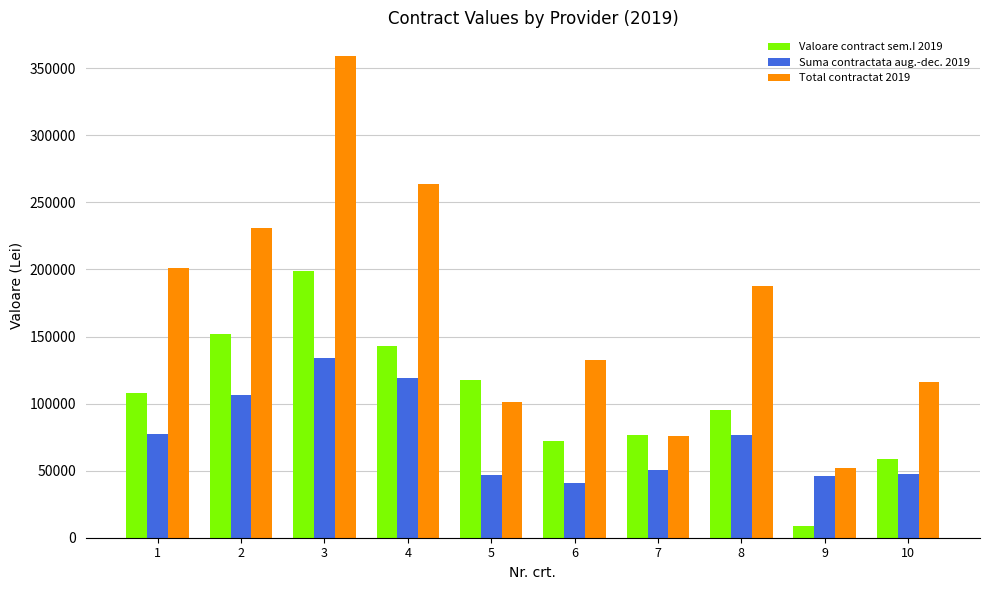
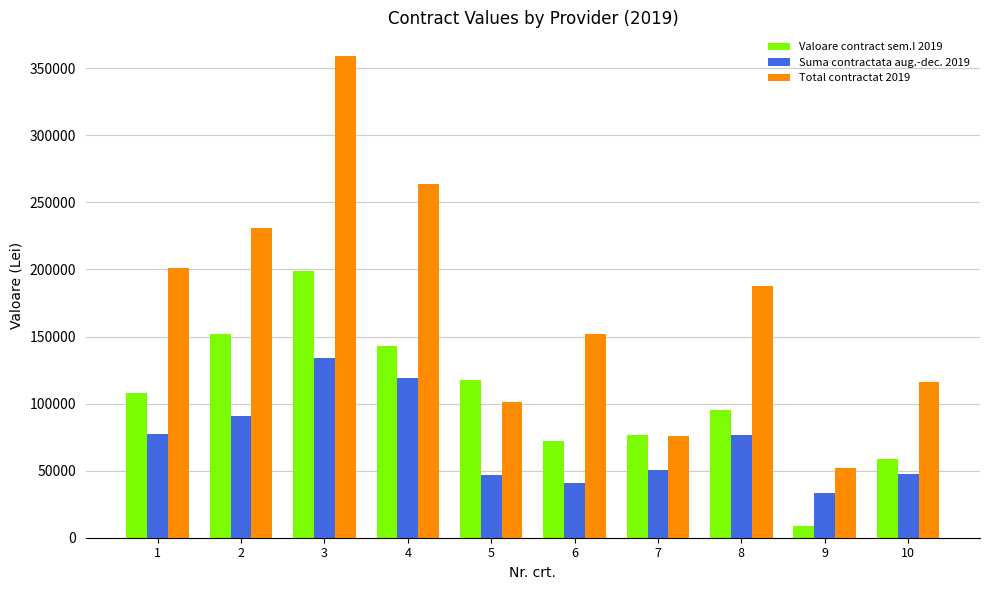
  {
    "Valoare contract sem.I 2019": {
      "1": 108000,
      "2": 152000,
      "3": 199000,
      "4": 143000,
      "5": 118000,
      "6": 72000,
      "7": 77000,
      "8": 95000,
      "9": 9000,
      "10": 59000
    },
    "Suma contractata aug.-dec. 2019": {
      "1": 77000,
-     "2": 107000,
+     "2": 90000,
      "3": 134000,
      "4": 119000,
      "5": 47000,
      "6": 41000,
      "7": 51000,
      "8": 77000,
-     "9": 46000,
+     "9": 33000,
      "10": 48000
    },
    "Total contractat 2019": {
      "1": 201000,
      "2": 231000,
      "3": 359000,
      "4": 263000,
      "5": 101000,
-     "6": 132000,
+     "6": 152000,
      "7": 75000,
      "8": 188000,
      "9": 52000,
      "10": 116000
    }
  }
